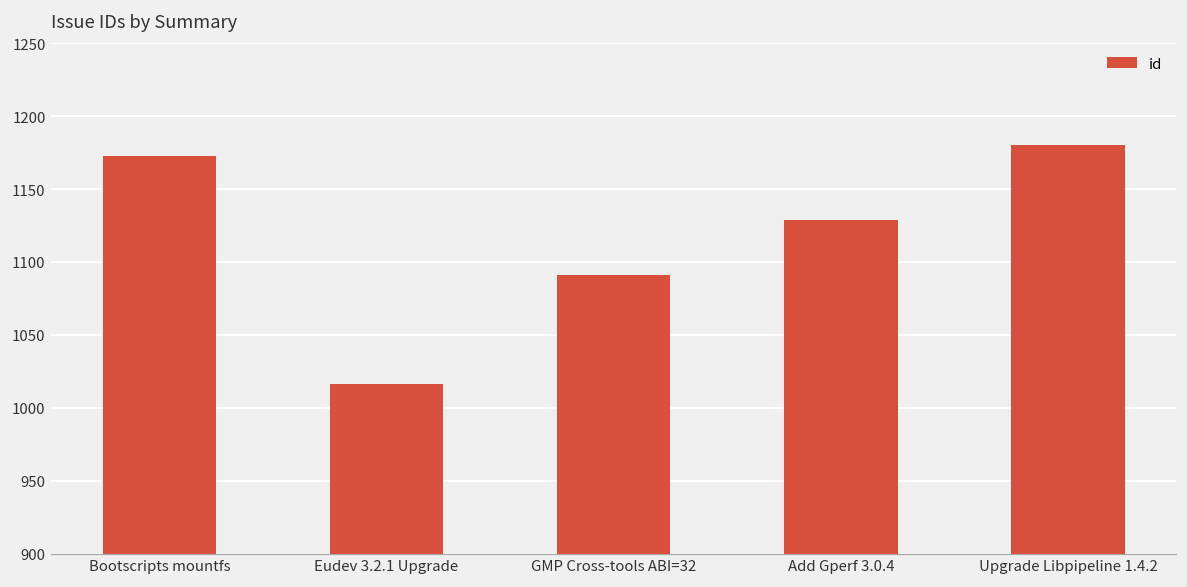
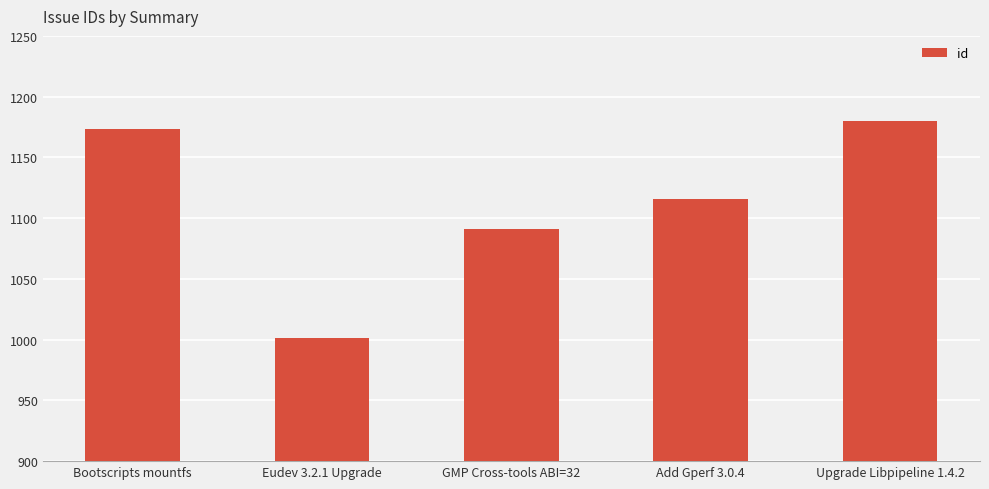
  {
    "Bootscripts mountfs": 1173,
-   "Eudev 3.2.1 Upgrade": 1016,
+   "Eudev 3.2.1 Upgrade": 1001,
    "GMP Cross-tools ABI=32": 1091,
-   "Add Gperf 3.0.4": 1129,
+   "Add Gperf 3.0.4": 1116,
    "Upgrade Libpipeline 1.4.2": 1180
  }
